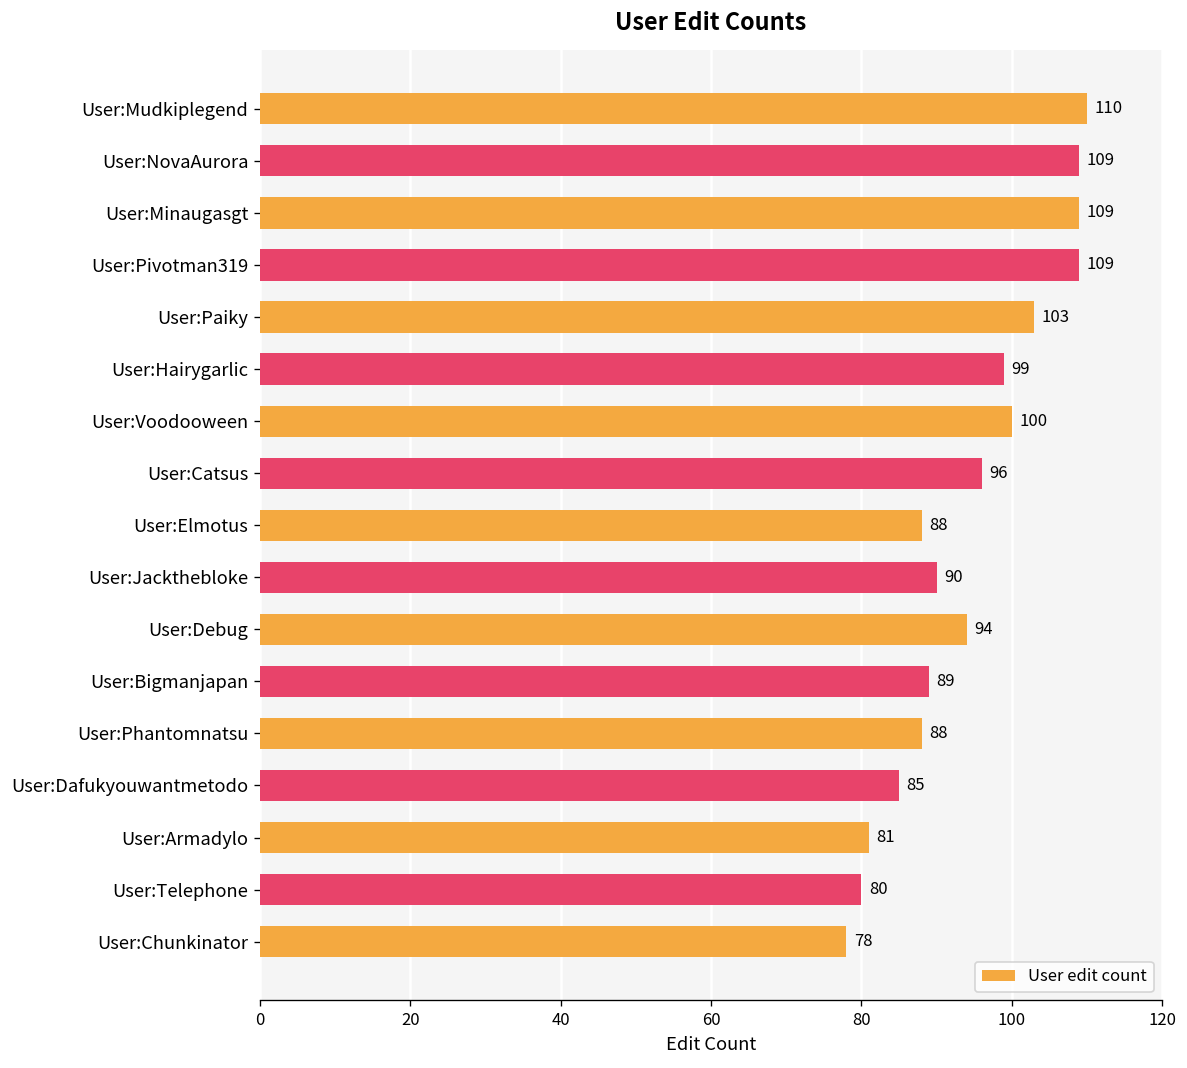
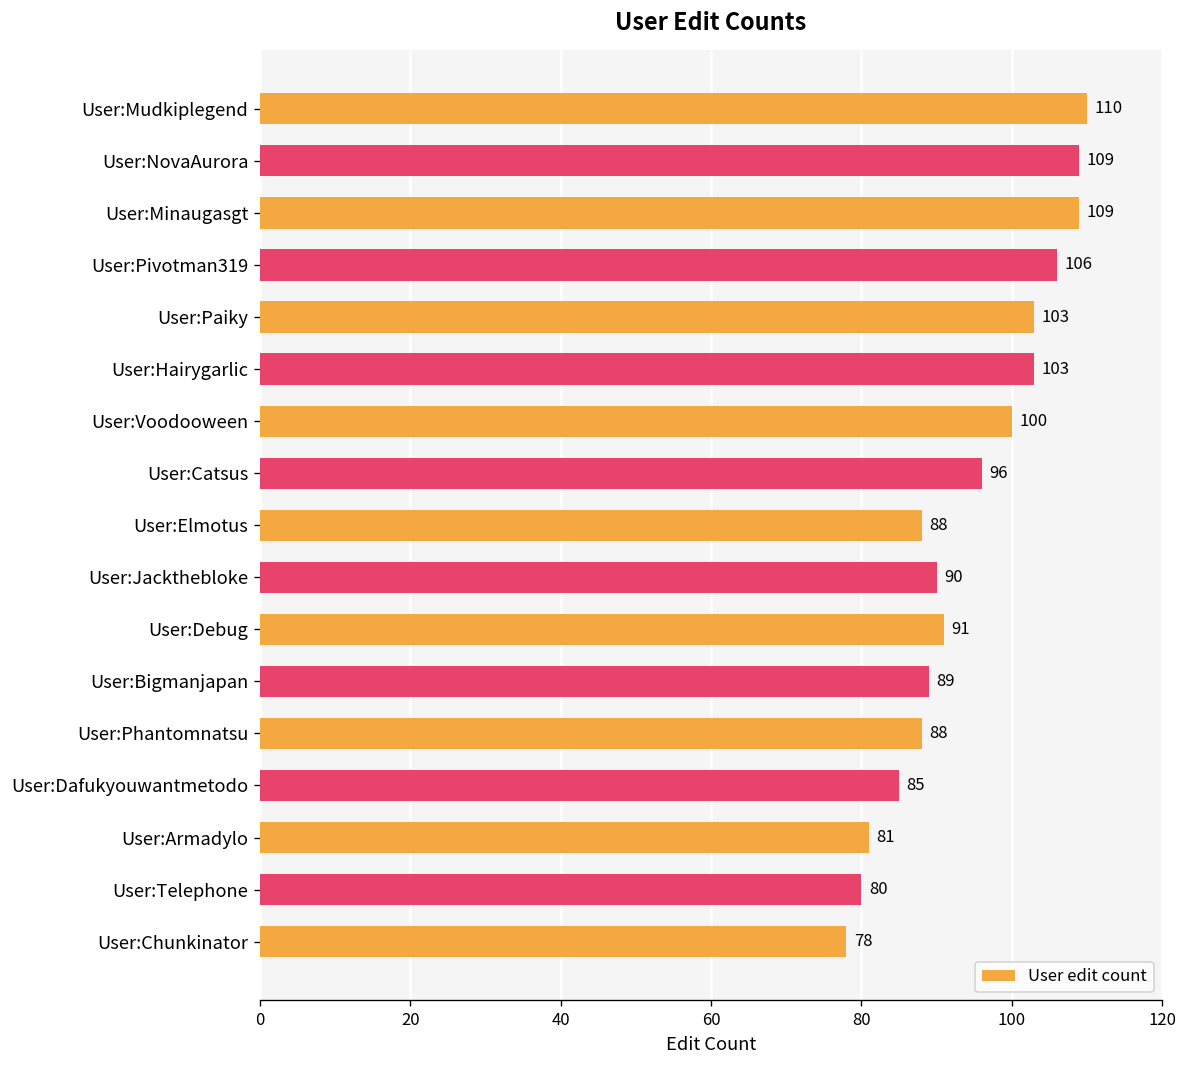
  {
    "User:Mudkiplegend": 110,
    "User:NovaAurora": 109,
    "User:Minaugasgt": 109,
-   "User:Pivotman319": 109,
+   "User:Pivotman319": 106,
    "User:Paiky": 103,
-   "User:Hairygarlic": 99,
+   "User:Hairygarlic": 103,
    "User:Voodooween": 100,
    "User:Catsus": 96,
    "User:Elmotus": 88,
    "User:Jackthebloke": 90,
-   "User:Debug": 94,
+   "User:Debug": 91,
    "User:Bigmanjapan": 89,
    "User:Phantomnatsu": 88,
    "User:Dafukyouwantmetodo": 85,
    "User:Armadylo": 81,
    "User:Telephone": 80,
    "User:Chunkinator": 78
  }
